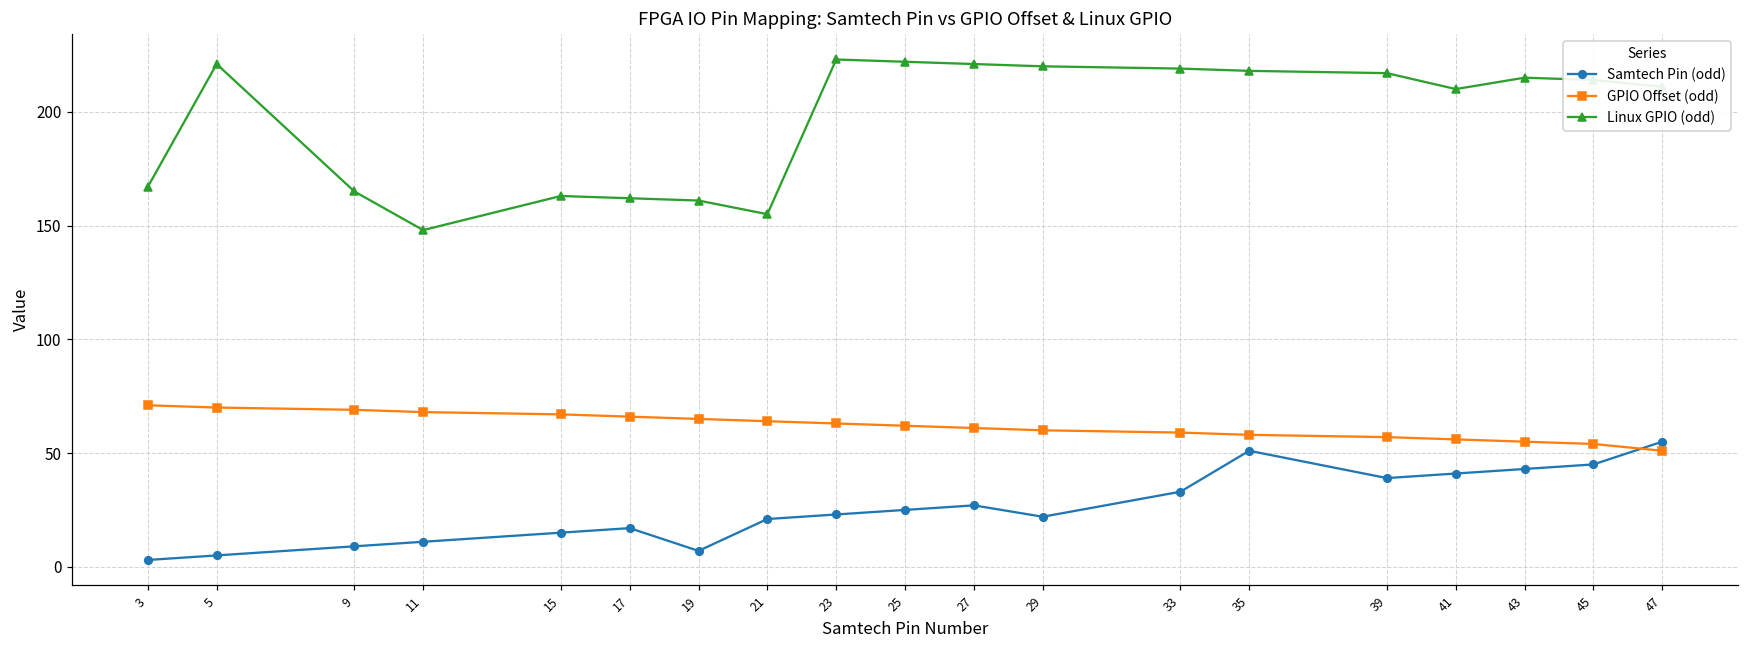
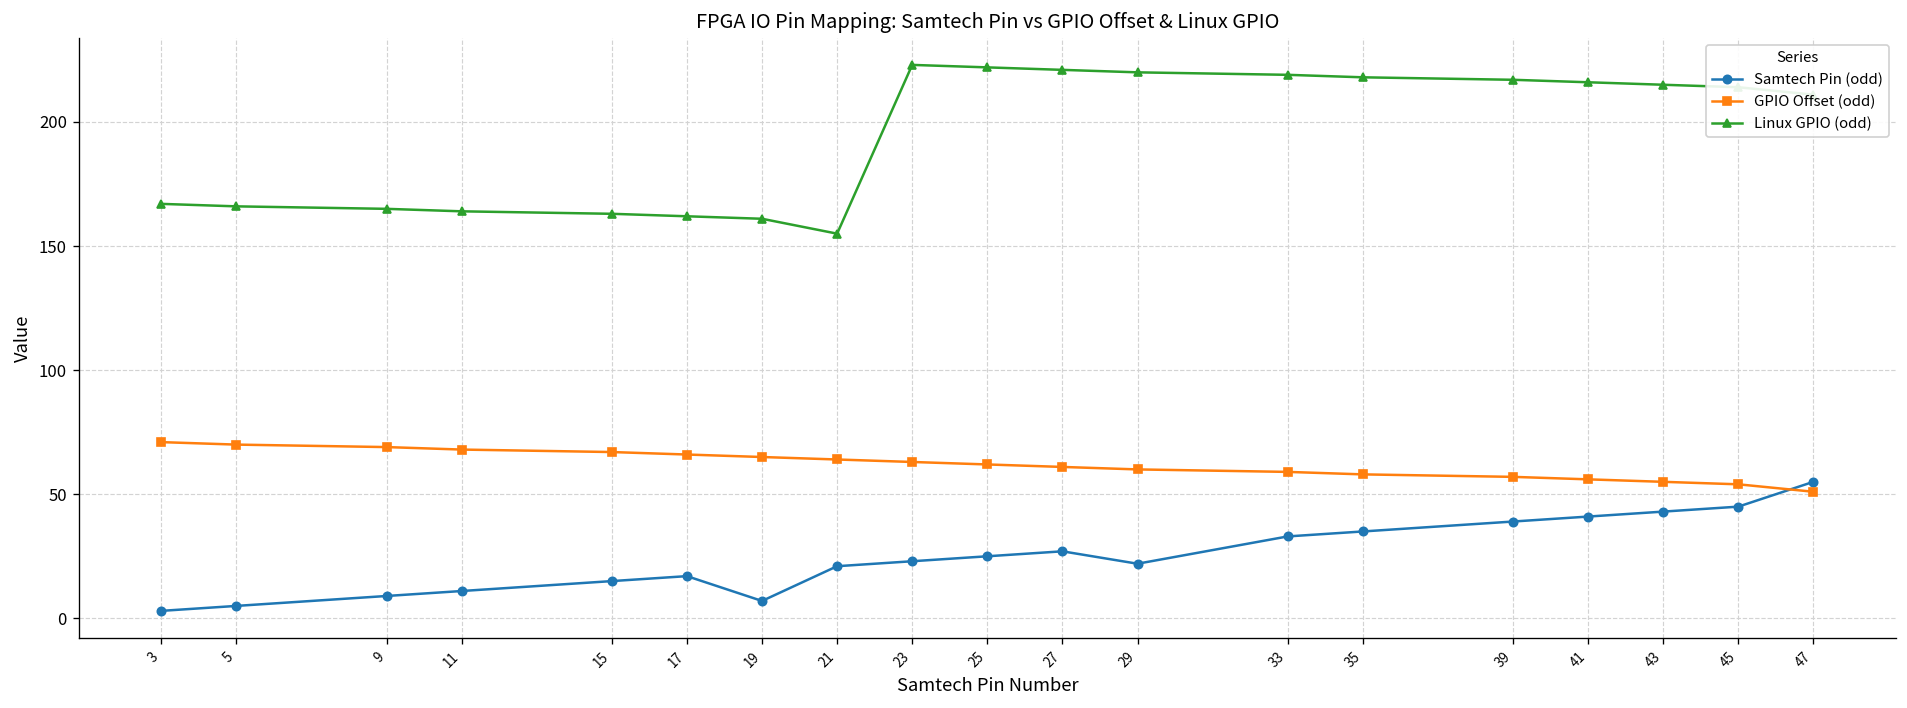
  {
    "Samtech Pin (odd)": {
      "3": 3,
      "5": 5,
      "9": 9,
      "11": 11,
      "15": 15,
      "17": 17,
      "19": 7,
      "21": 21,
      "23": 23,
      "25": 25,
      "27": 27,
      "29": 22,
      "33": 33,
-     "35": 51,
+     "35": 35,
      "39": 39,
      "41": 41,
      "43": 43,
      "45": 45,
      "47": 55
    },
    "GPIO Offset (odd)": {
      "3": 71,
      "5": 70,
      "9": 69,
      "11": 68,
      "15": 67,
      "17": 66,
      "19": 65,
      "21": 64,
      "23": 63,
      "25": 62,
      "27": 61,
      "29": 60,
      "33": 59,
      "35": 58,
      "39": 57,
      "41": 56,
      "43": 55,
      "45": 54,
      "47": 51
    },
    "Linux GPIO (odd)": {
      "3": 167,
-     "5": 221,
+     "5": 166,
      "9": 165,
-     "11": 148,
+     "11": 164,
      "15": 163,
      "17": 162,
      "19": 161,
      "21": 155,
      "23": 223,
      "25": 222,
      "27": 221,
      "29": 220,
      "33": 219,
      "35": 218,
      "39": 217,
-     "41": 210,
+     "41": 216,
      "43": 215
    }
  }
